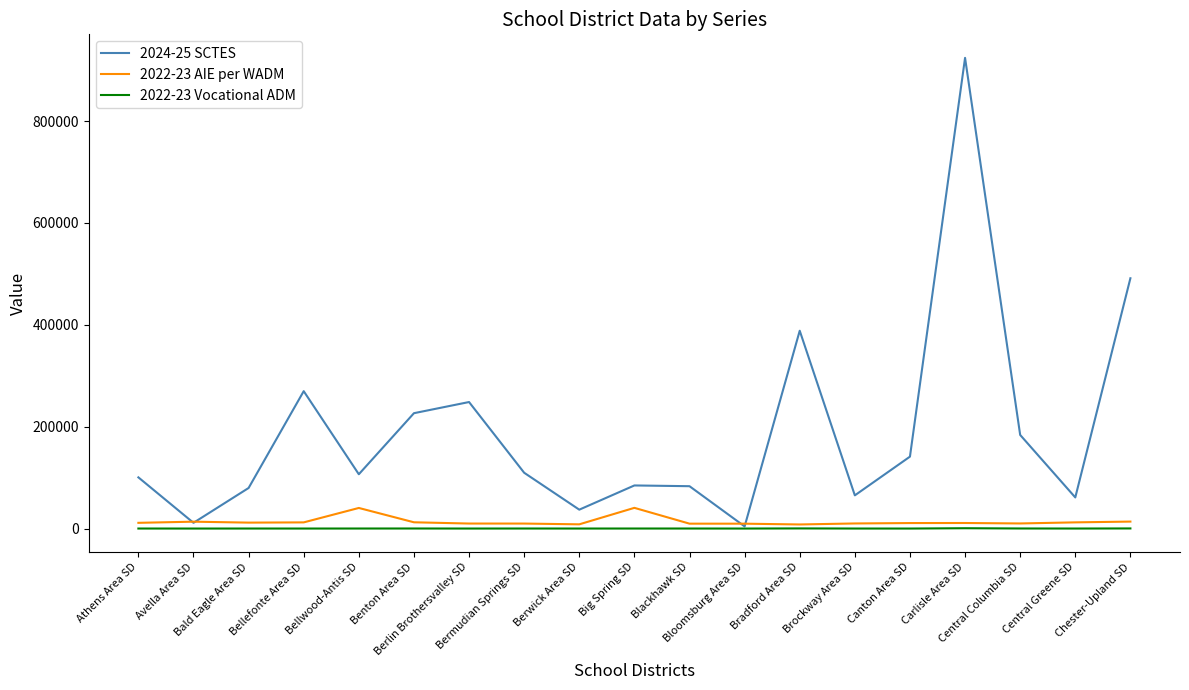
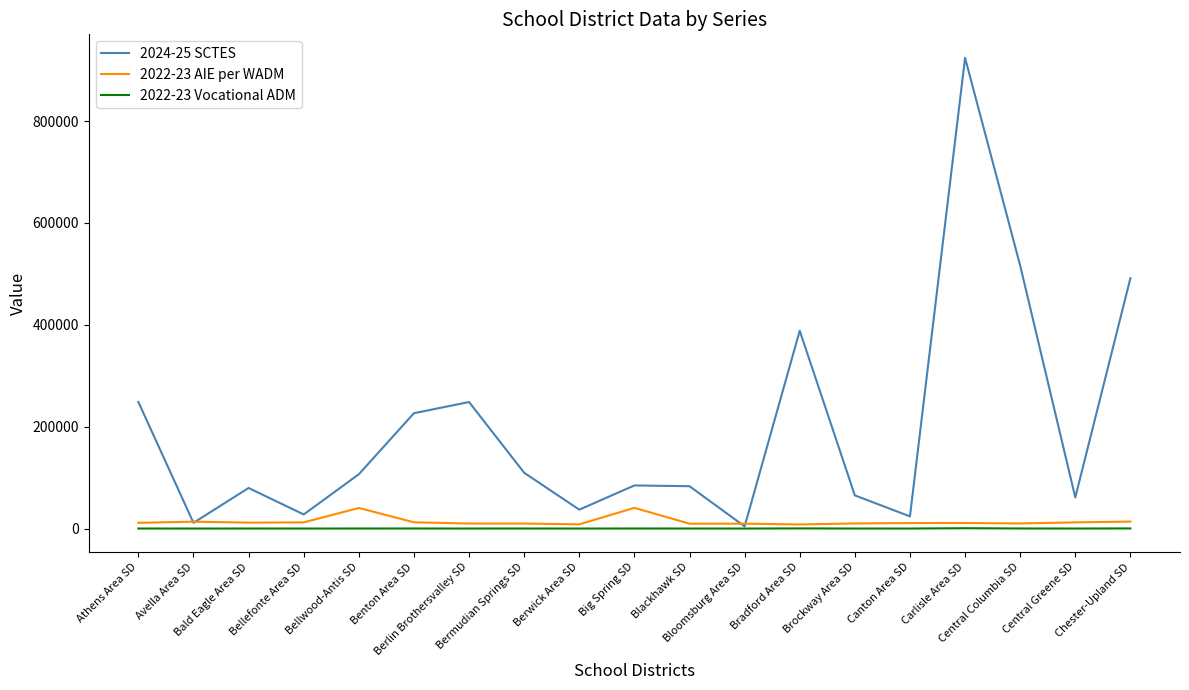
  {
    "2024-25 SCTES": {
-     "Athens Area SD": 100000,
+     "Athens Area SD": 250000,
      "Bald Eagle Area SD": 80000,
-     "Bellefonte Area SD": 270000,
+     "Bellefonte Area SD": 30000,
      "Bellwood-Antis SD": 110000,
      "Benton Area SD": 230000,
      "Berlin Brothersvalley SD": 250000,
      "Bermudian Springs SD": 110000,
      "Berwick Area SD": 40000,
      "Big Spring SD": 80000,
      "Blackhawk SD": 80000,
      "Bradford Area SD": 390000,
      "Brockway Area SD": 70000,
-     "Canton Area SD": 140000,
+     "Canton Area SD": 20000,
      "Carlisle Area SD": 920000,
-     "Central Columbia SD": 180000,
+     "Central Columbia SD": 520000,
      "Central Greene SD": 60000,
      "Chester-Upland SD": 490000
    },
    "2022-23 AIE per WADM": {
      "Athens Area SD": 10000,
      "Bald Eagle Area SD": 10000,
      "Bellefonte Area SD": 10000,
      "Bellwood-Antis SD": 40000,
      "Benton Area SD": 10000,
      "Berlin Brothersvalley SD": 10000,
      "Bermudian Springs SD": 10000,
      "Berwick Area SD": 10000,
      "Big Spring SD": 40000,
      "Blackhawk SD": 10000,
      "Bloomsburg Area SD": 10000,
      "Bradford Area SD": 10000,
      "Brockway Area SD": 10000,
      "Canton Area SD": 10000,
      "Carlisle Area SD": 10000,
      "Central Columbia SD": 10000,
      "Central Greene SD": 10000,
      "Chester-Upland SD": 10000
    },
    "2022-23 Vocational ADM": {
      "Athens Area SD": 0,
      "Avella Area SD": 0,
      "Bald Eagle Area SD": 0,
      "Bellefonte Area SD": 0,
      "Bellwood-Antis SD": 0,
      "Benton Area SD": 0,
      "Berlin Brothersvalley SD": 0,
      "Bermudian Springs SD": 0,
      "Berwick Area SD": 0,
      "Big Spring SD": 0,
      "Blackhawk SD": 0,
      "Bradford Area SD": 0,
      "Brockway Area SD": 0,
      "Canton Area SD": 0,
      "Carlisle Area SD": 0,
      "Central Columbia SD": 0,
      "Central Greene SD": 0,
      "Chester-Upland SD": 0
    }
  }
